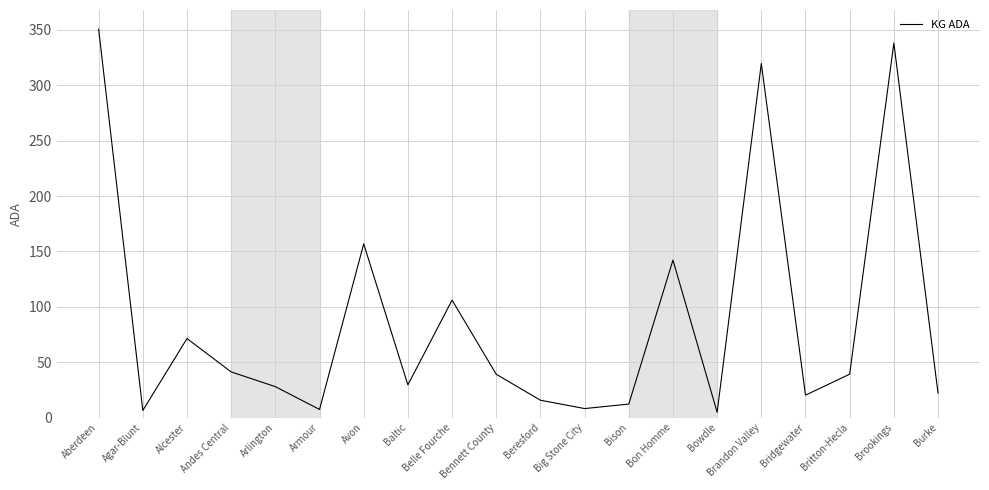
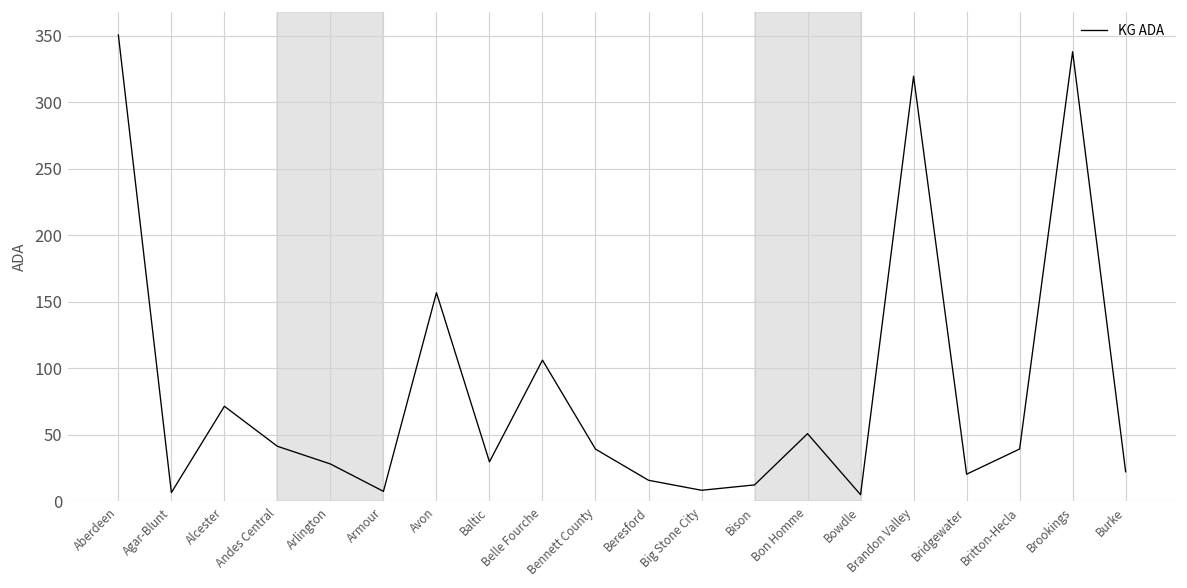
  {
    "Aberdeen": 351,
    "Agar-Blunt": 6,
    "Alcester": 71,
    "Andes Central": 41,
    "Arlington": 28,
    "Armour": 7,
    "Avon": 157,
    "Baltic": 29,
    "Belle Fourche": 106,
    "Bennett County": 39,
    "Beresford": 16,
    "Big Stone City": 8,
    "Bison": 12,
-   "Bon Homme": 142,
+   "Bon Homme": 51,
    "Bowdle": 5,
    "Brandon Valley": 320,
    "Bridgewater": 20,
    "Britton-Hecla": 39,
    "Brookings": 338,
    "Burke": 22
  }
